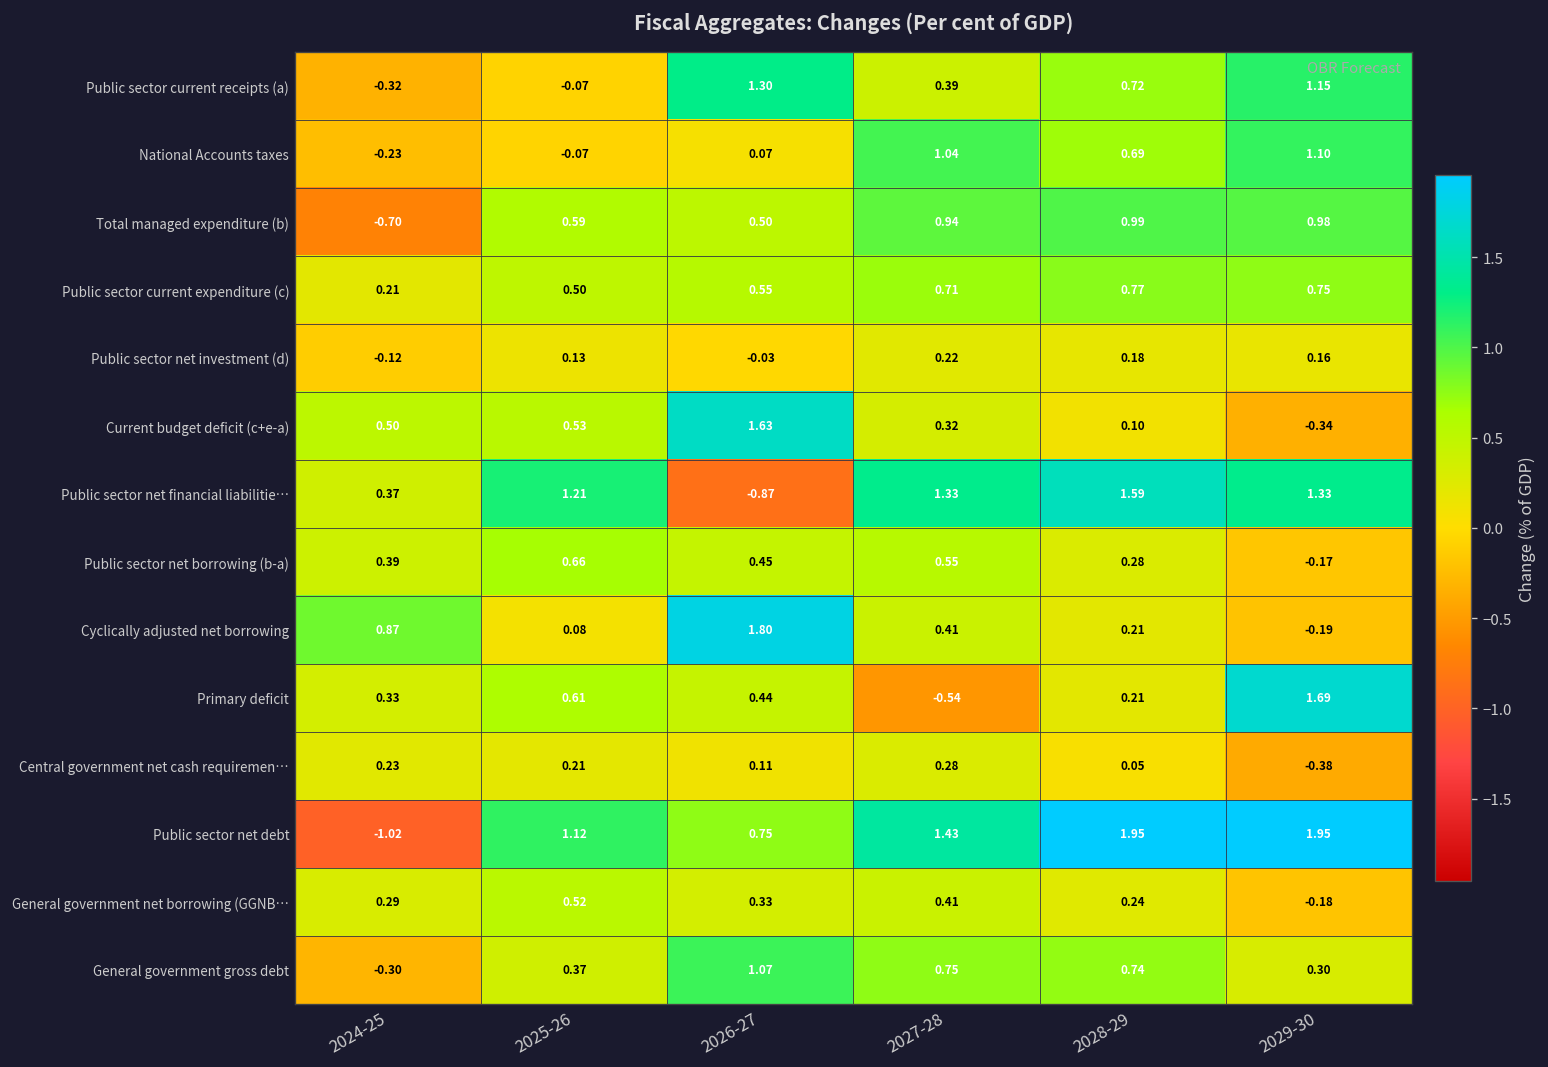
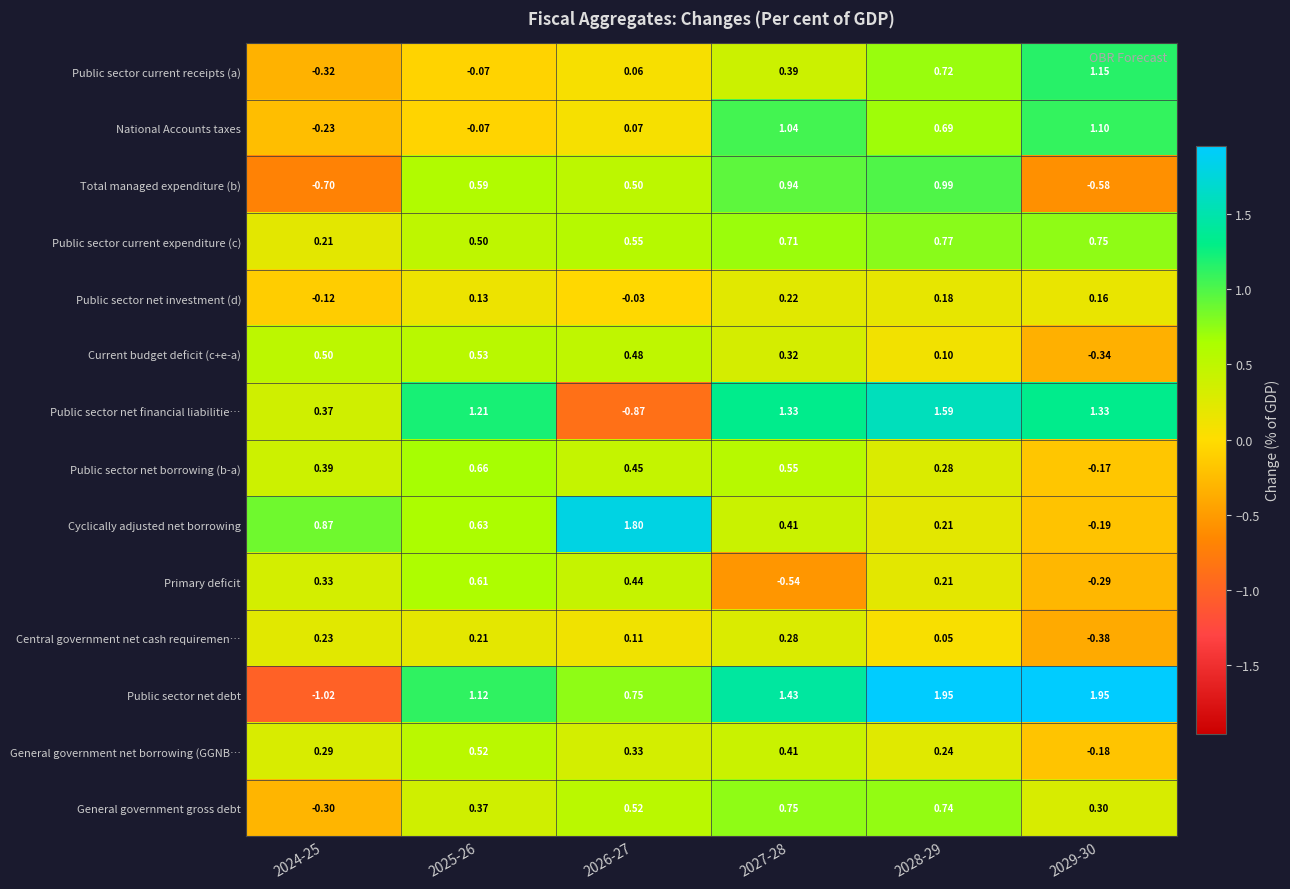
  {
    "Public sector current receipts (a)": {
      "2024-25": -0.32,
      "2025-26": -0.07,
-     "2026-27": 1.30,
+     "2026-27": 0.06,
      "2027-28": 0.39,
      "2028-29": 0.72
    },
    "National Accounts taxes": {
      "2024-25": -0.23,
      "2025-26": -0.07,
      "2026-27": 0.07,
      "2027-28": 1.04,
      "2028-29": 0.69,
      "2029-30": 1.10
    },
    "Total managed expenditure (b)": {
      "2024-25": -0.70,
      "2025-26": 0.59,
      "2026-27": 0.50,
      "2027-28": 0.94,
      "2028-29": 0.99,
-     "2029-30": 0.98
+     "2029-30": -0.58
    },
    "Public sector current expenditure (c)": {
      "2024-25": 0.21,
      "2025-26": 0.50,
      "2026-27": 0.55,
      "2027-28": 0.71,
      "2028-29": 0.77,
      "2029-30": 0.75
    },
    "Public sector net investment (d)": {
      "2024-25": -0.12,
      "2025-26": 0.13,
      "2026-27": -0.03,
      "2027-28": 0.22,
      "2028-29": 0.18,
      "2029-30": 0.16
    },
    "Current budget deficit (c+e-a)": {
      "2024-25": 0.50,
      "2025-26": 0.53,
-     "2026-27": 1.63,
+     "2026-27": 0.48,
      "2027-28": 0.32,
      "2028-29": 0.10,
      "2029-30": -0.34
    },
    "Public sector net financial liabilitie…": {
      "2024-25": 0.37,
      "2025-26": 1.21,
      "2026-27": -0.87,
      "2027-28": 1.33,
      "2028-29": 1.59,
      "2029-30": 1.33
    },
    "Public sector net borrowing (b-a)": {
      "2024-25": 0.39,
      "2025-26": 0.66,
      "2026-27": 0.45,
      "2027-28": 0.55,
      "2028-29": 0.28,
      "2029-30": -0.17
    },
    "Cyclically adjusted net borrowing": {
      "2024-25": 0.87,
-     "2025-26": 0.08,
+     "2025-26": 0.63,
      "2026-27": 1.80,
      "2027-28": 0.41,
      "2028-29": 0.21,
      "2029-30": -0.19
    },
    "Primary deficit": {
      "2024-25": 0.33,
      "2025-26": 0.61,
      "2026-27": 0.44,
      "2027-28": -0.54,
      "2028-29": 0.21,
-     "2029-30": 1.69
+     "2029-30": -0.29
    },
    "Central government net cash requiremen…": {
      "2024-25": 0.23,
      "2025-26": 0.21,
      "2026-27": 0.11,
      "2027-28": 0.28,
      "2028-29": 0.05,
      "2029-30": -0.38
    },
    "Public sector net debt": {
      "2024-25": -1.02,
      "2025-26": 1.12,
      "2026-27": 0.75,
      "2027-28": 1.43,
      "2028-29": 1.95,
      "2029-30": 1.95
    },
    "General government net borrowing (GGNB…": {
      "2024-25": 0.29,
      "2025-26": 0.52,
      "2026-27": 0.33,
      "2027-28": 0.41,
      "2028-29": 0.24,
      "2029-30": -0.18
    },
    "General government gross debt": {
      "2024-25": -0.30,
      "2025-26": 0.37,
-     "2026-27": 1.07,
+     "2026-27": 0.52,
      "2027-28": 0.75,
      "2028-29": 0.74,
      "2029-30": 0.30
    }
  }
